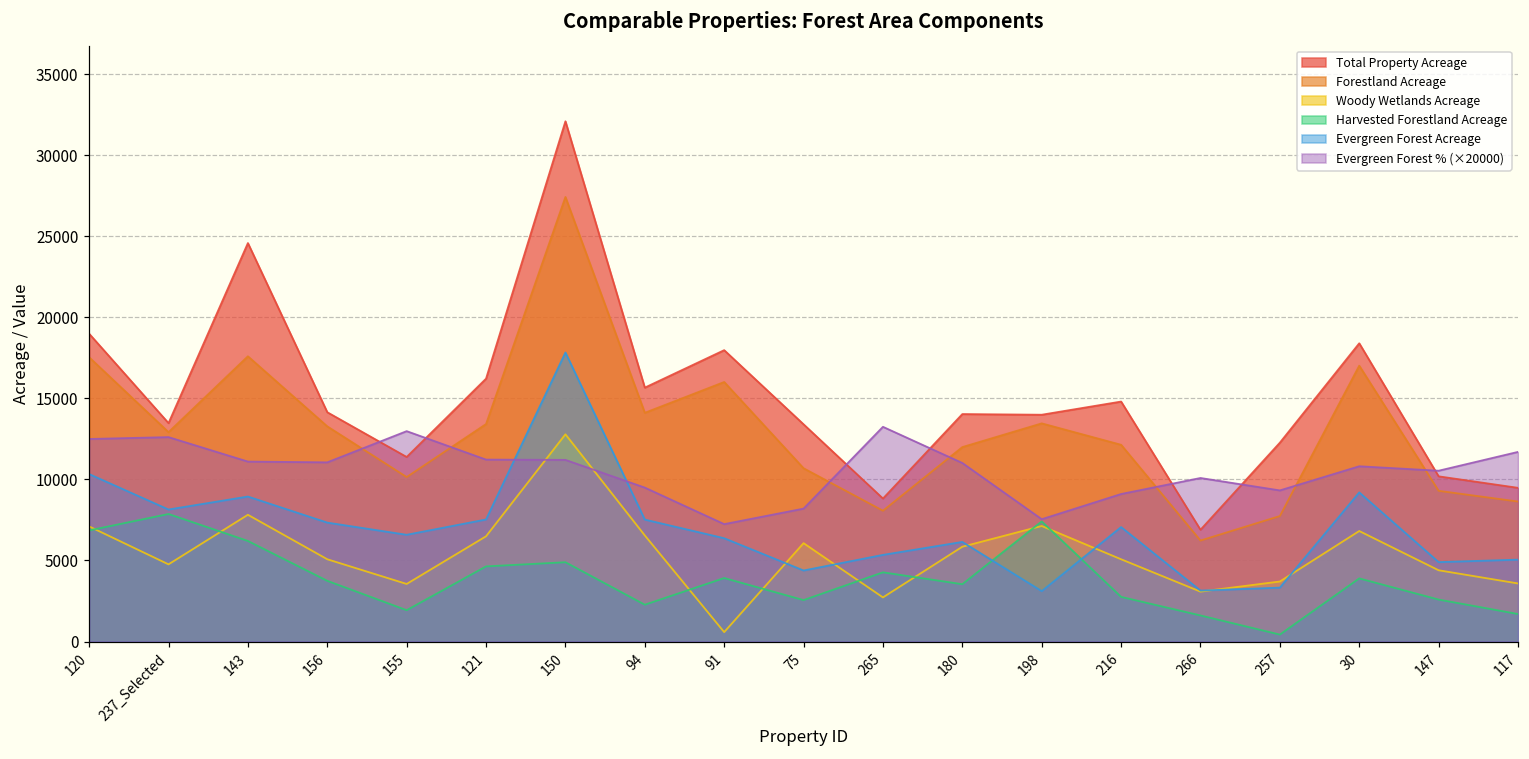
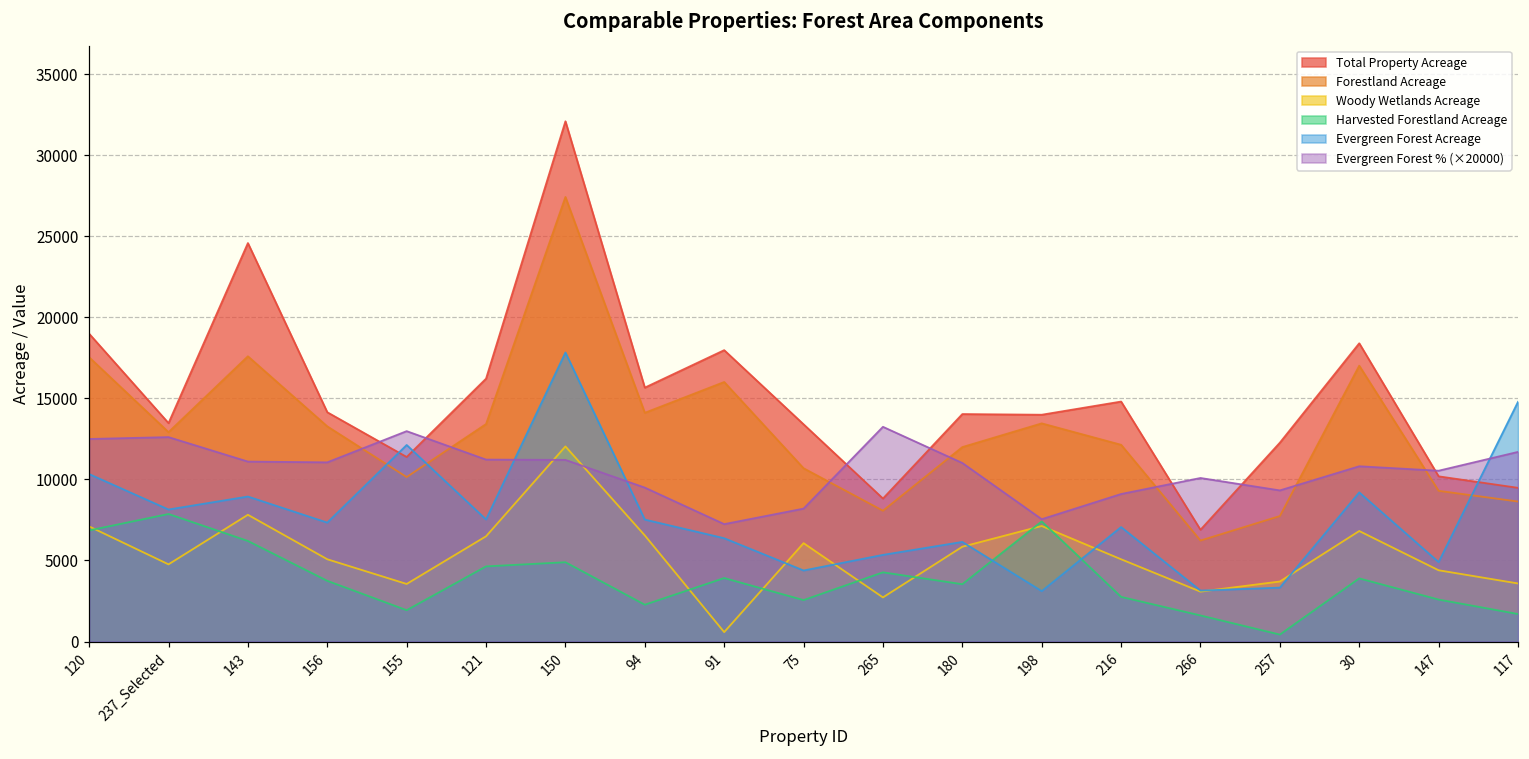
  {
    "Woody Wetlands Acreage": {
      "120": 7100,
      "237_Selected": 4800,
      "143": 7800,
      "156": 5100,
      "155": 3600,
      "121": 6500,
-     "150": 12800,
+     "150": 12000,
      "94": 6500,
      "91": 600,
      "75": 6100,
      "265": 2700,
      "180": 5800,
      "198": 7100,
      "216": 5100,
      "257": 3700,
      "30": 6800,
      "147": 4400,
      "117": 3600
    },
    "Harvested Forestland Acreage": {
      "120": 6900,
      "237_Selected": 7900,
      "143": 6200,
      "156": 3700,
      "155": 1900,
      "121": 4600,
      "150": 4900,
      "94": 2300,
      "91": 3900,
      "75": 2600,
      "265": 4300,
      "180": 3500,
      "216": 2800,
      "266": 1600,
      "257": 400,
      "30": 3900,
      "147": 2600,
      "117": 1700
    },
    "Evergreen Forest Acreage": {
      "120": 10300,
      "237_Selected": 8100,
      "143": 8900,
      "156": 7300,
-     "155": 6600,
+     "155": 12100,
      "121": 7500,
      "150": 17800,
      "94": 7500,
      "91": 6400,
      "75": 4400,
      "265": 5300,
      "180": 6100,
      "198": 3100,
      "216": 7100,
      "257": 3300,
      "30": 9200,
      "147": 4900,
-     "117": 5100
+     "117": 14800
    },
    "Evergreen Forest % (×20000)": {
      "120": 12500,
      "237_Selected": 12600,
      "143": 11100,
      "156": 11100,
      "155": 13000,
      "121": 11200,
      "150": 11200,
      "94": 9500,
      "91": 7200,
      "75": 8200,
      "265": 13200,
      "180": 11000,
      "216": 9100,
      "266": 10100,
      "257": 9300,
      "30": 10800,
      "147": 10500,
      "117": 11700
    }
  }
